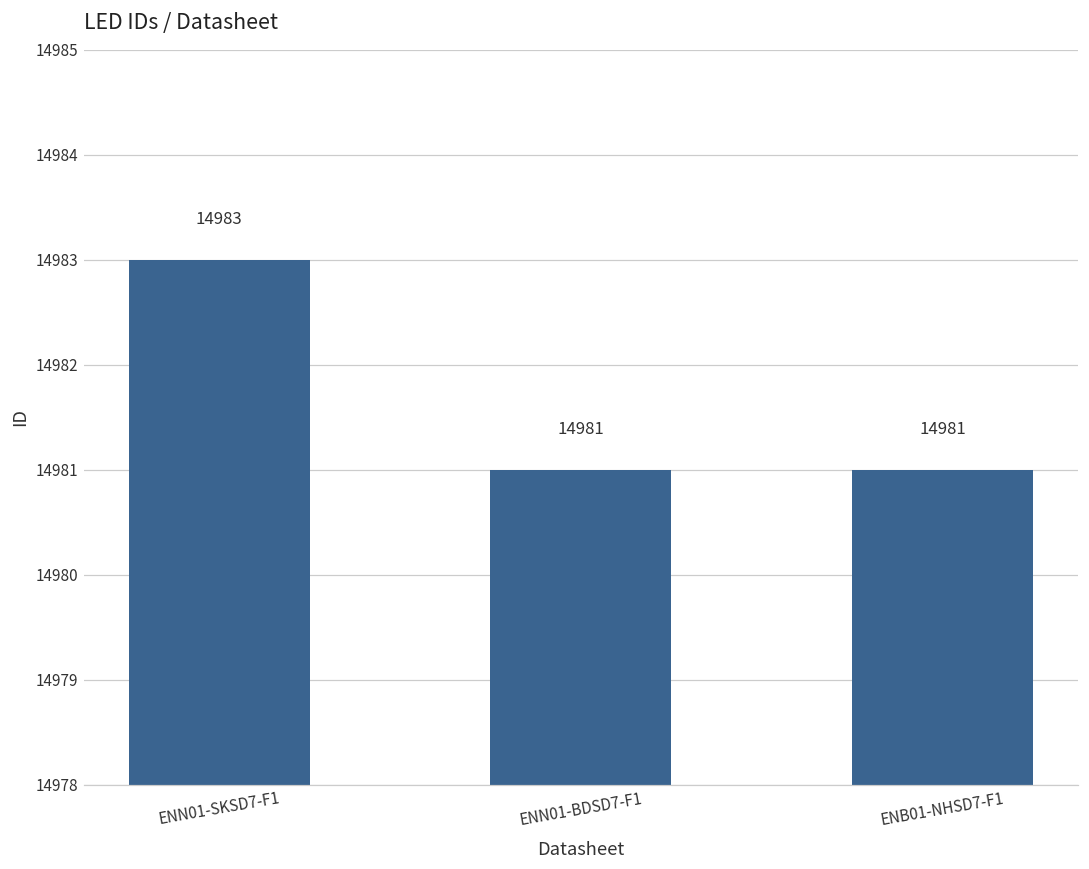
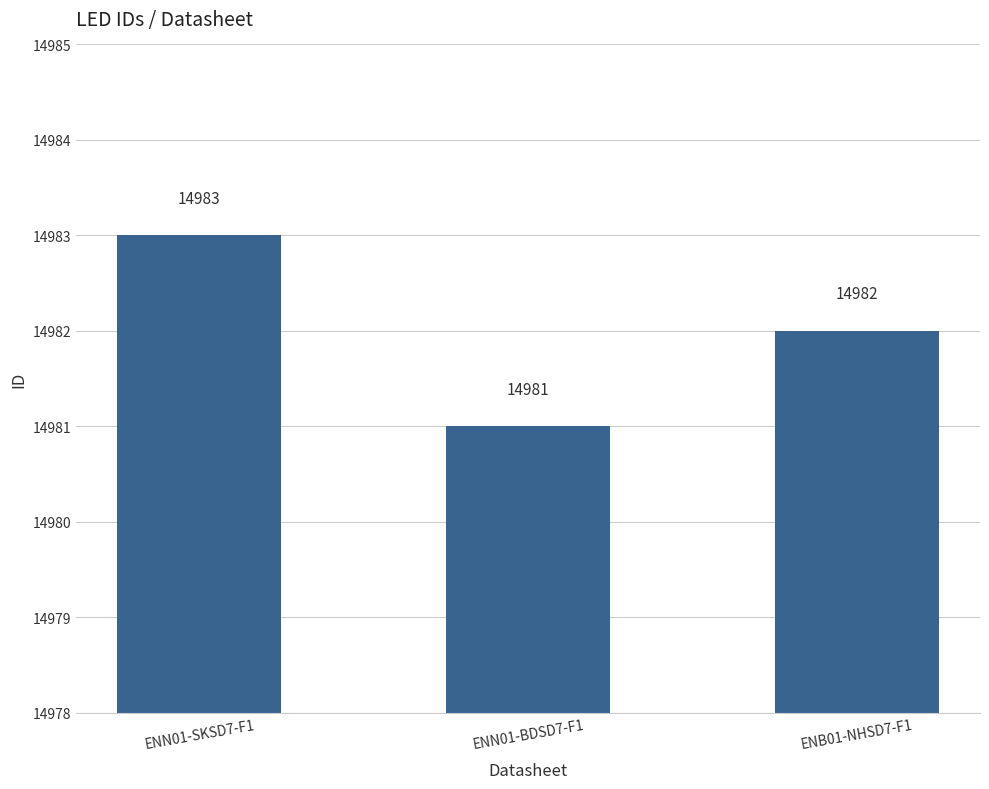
  {
-   "ENB01-NHSD7-F1": 14981
+   "ENB01-NHSD7-F1": 14982
  }
